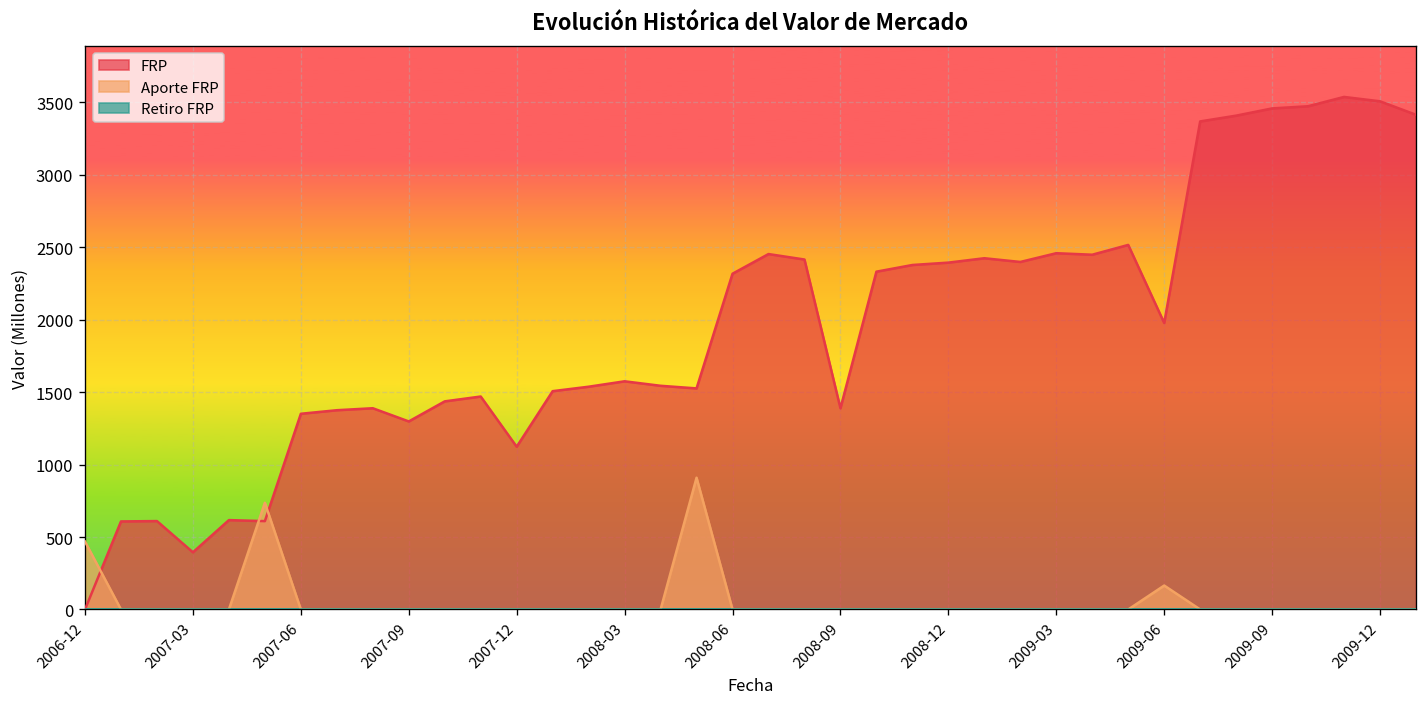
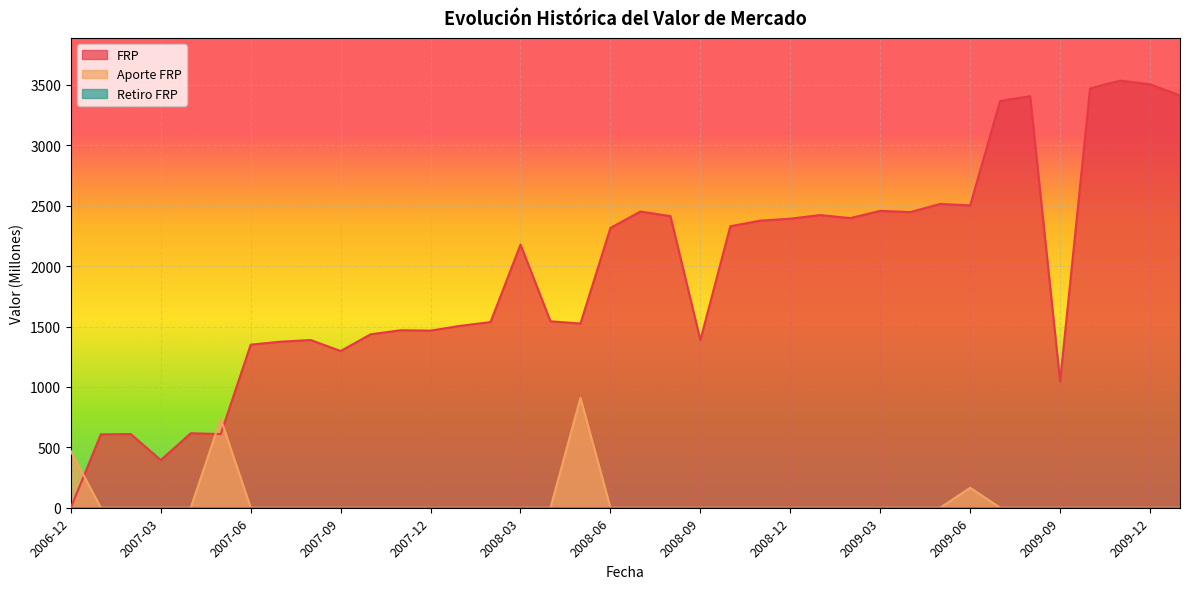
  {
    "FRP": {
      "2007-03": 390,
      "2007-06": 1350,
      "2007-09": 1300,
-     "2007-12": 1120,
-     "2008-03": 1570,
+     "2007-12": 1470,
+     "2008-03": 2180,
      "2008-06": 2320,
      "2008-09": 1390,
      "2008-12": 2390,
      "2009-03": 2460,
-     "2009-06": 1980,
-     "2009-09": 3460,
+     "2009-06": 2500,
+     "2009-09": 1050,
      "2009-12": 3510
    },
    "Aporte FRP": {
      "2006-12": 470,
      "2009-06": 170
    },
    "Retiro FRP": {
      "2009-06": 0
    }
  }
